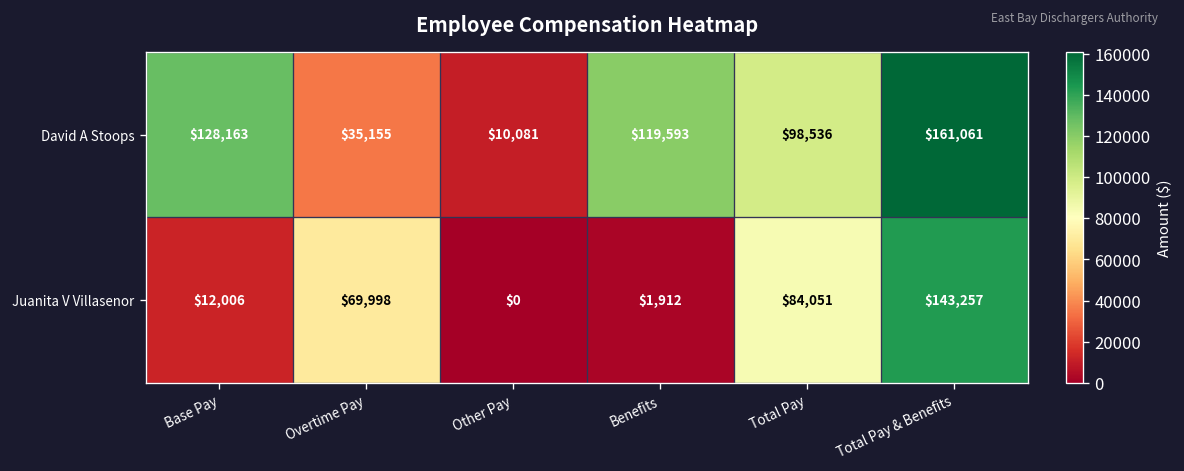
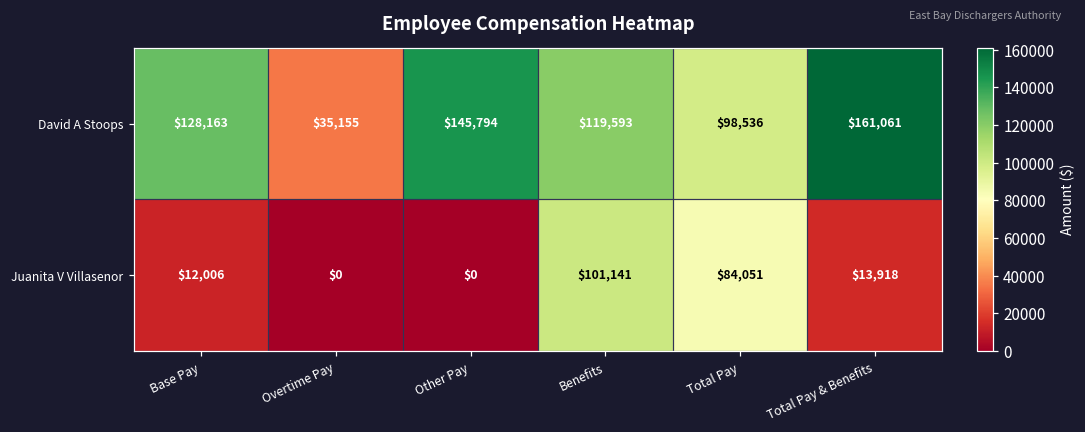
  {
    "David A Stoops": {
      "Base Pay": "$128,163",
      "Overtime Pay": "$35,155",
-     "Other Pay": "$10,081",
+     "Other Pay": "$145,794",
      "Benefits": "$119,593",
      "Total Pay": "$98,536",
      "Total Pay & Benefits": "$161,061"
    },
    "Juanita V Villasenor": {
      "Base Pay": "$12,006",
-     "Overtime Pay": "$69,998",
+     "Overtime Pay": "$0",
      "Other Pay": "$0",
-     "Benefits": "$1,912",
+     "Benefits": "$101,141",
      "Total Pay": "$84,051",
-     "Total Pay & Benefits": "$143,257"
+     "Total Pay & Benefits": "$13,918"
    }
  }
